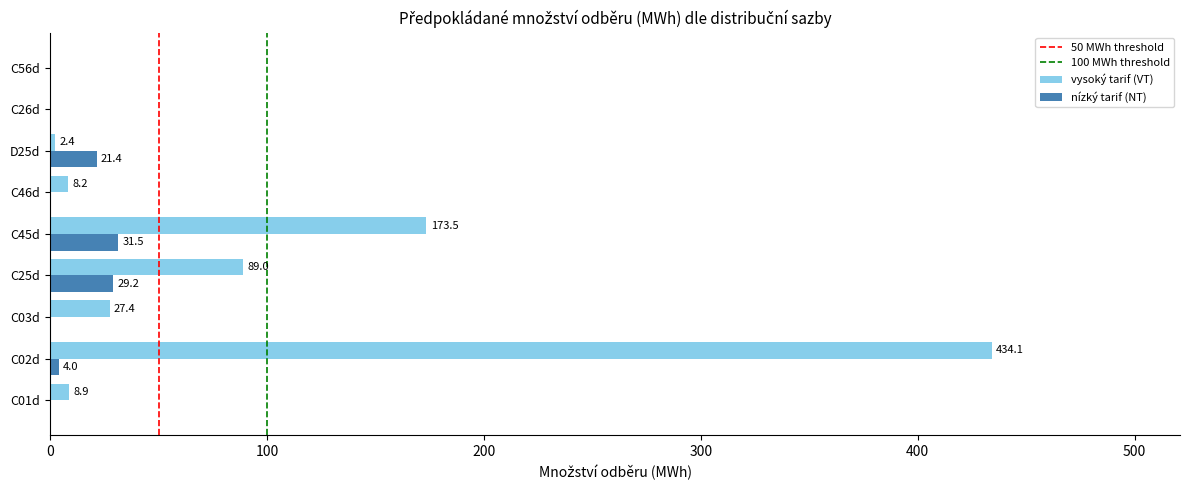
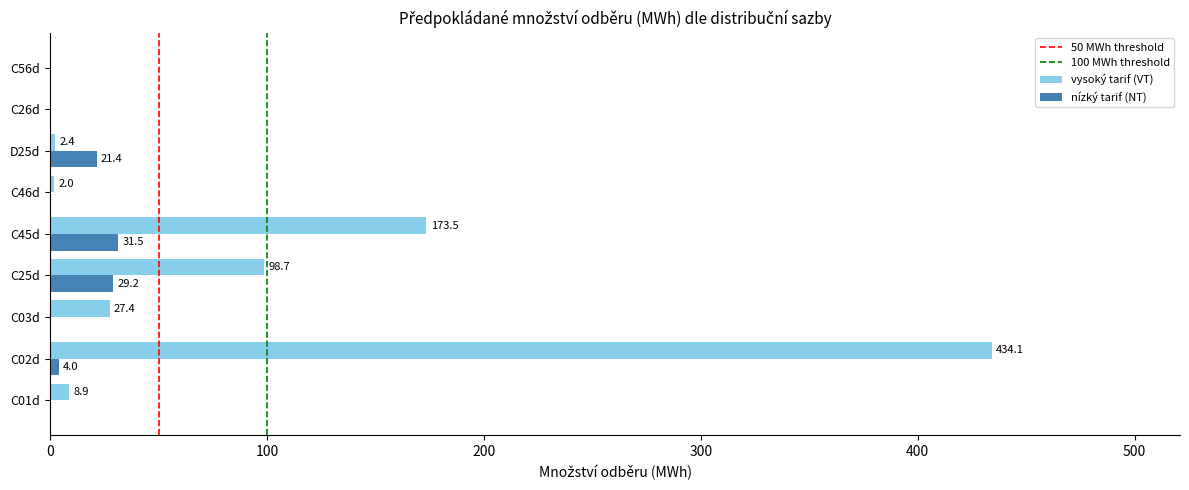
  {
    "vysoký tarif (VT)": {
      "D25d": 2.4,
-     "C46d": 8.2,
+     "C46d": 2.0,
      "C45d": 173.5,
-     "C25d": 89.0,
+     "C25d": 98.7,
      "C03d": 27.4,
      "C02d": 434.1,
      "C01d": 8.9
    },
    "nízký tarif (NT)": {
      "D25d": 21.4,
      "C45d": 31.5,
      "C25d": 29.2,
      "C02d": 4.0
    }
  }
